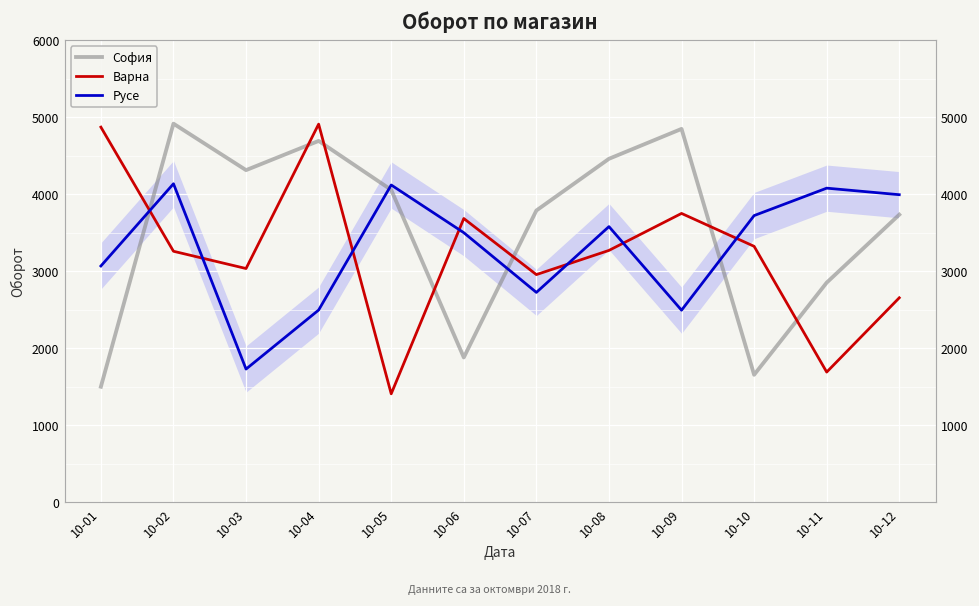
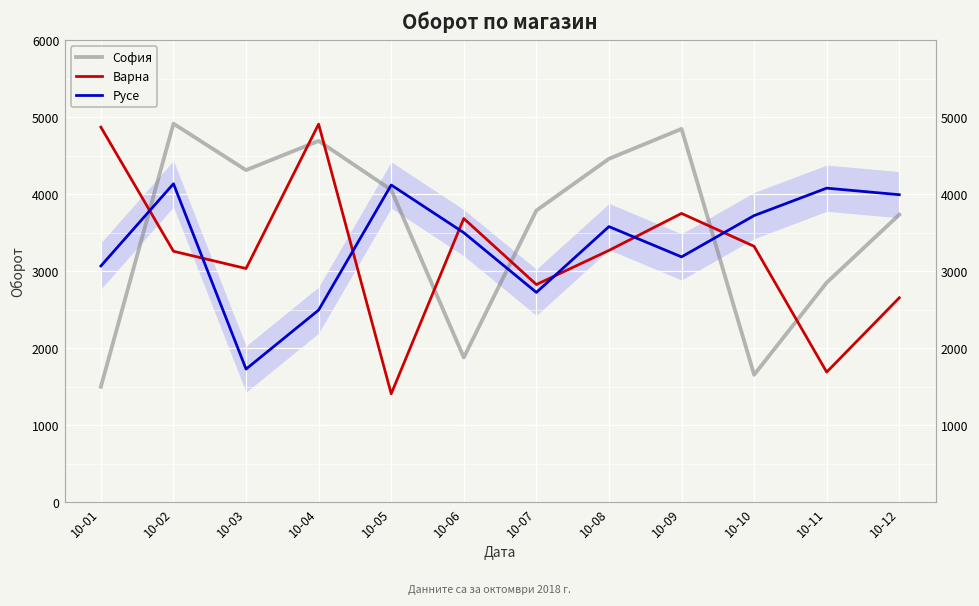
  {
    "София": {
      "10-01": 1500,
      "10-02": 4900,
      "10-03": 4300,
      "10-04": 4700,
      "10-05": 4100,
      "10-06": 1900,
      "10-07": 3800,
      "10-08": 4500,
      "10-09": 4800,
      "10-10": 1700,
      "10-11": 2900,
      "10-12": 3700
    },
    "Варна": {
      "10-01": 4900,
      "10-02": 3300,
      "10-03": 3000,
      "10-04": 4900,
      "10-05": 1400,
      "10-06": 3700,
-     "10-07": 3000,
+     "10-07": 2800,
      "10-08": 3300,
      "10-09": 3800,
      "10-10": 3300,
      "10-11": 1700,
      "10-12": 2700
    },
    "Русе": {
      "10-01": 3100,
      "10-02": 4100,
      "10-03": 1700,
      "10-04": 2500,
      "10-05": 4100,
      "10-06": 3500,
      "10-07": 2700,
      "10-08": 3600,
-     "10-09": 2500,
+     "10-09": 3200,
      "10-10": 3700,
      "10-11": 4100,
      "10-12": 4000
    }
  }
